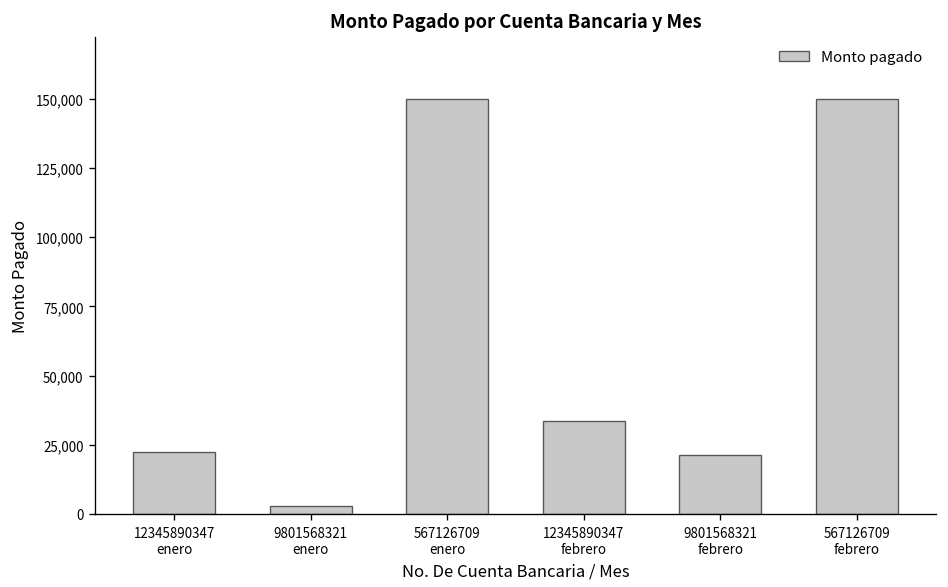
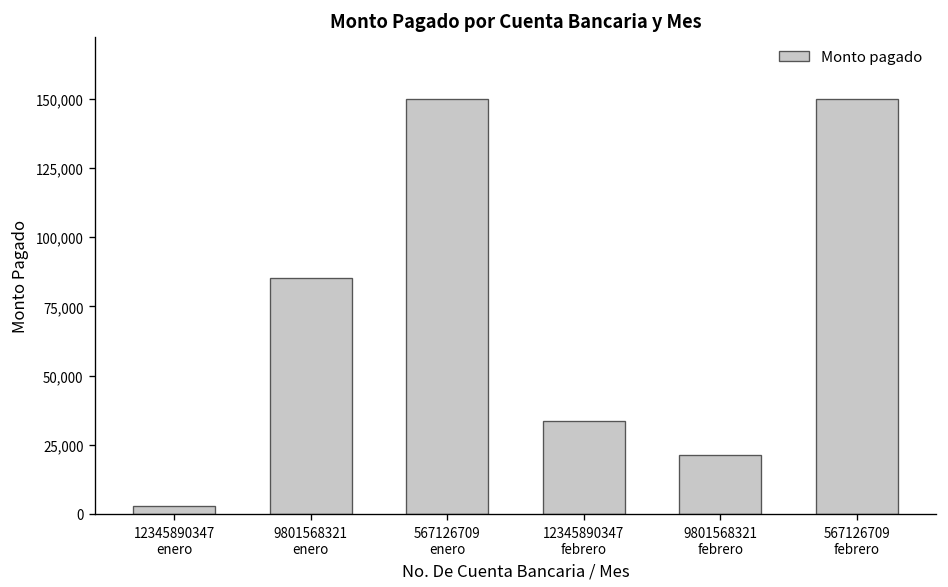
  {
-   "12345890347 enero": "22,000",
-   "9801568321 enero": "3,000",
+   "12345890347 enero": "3,000",
+   "9801568321 enero": "85,000",
    "567126709 enero": "150,000",
    "12345890347 febrero": "34,000",
    "9801568321 febrero": "21,000",
    "567126709 febrero": "150,000"
  }
